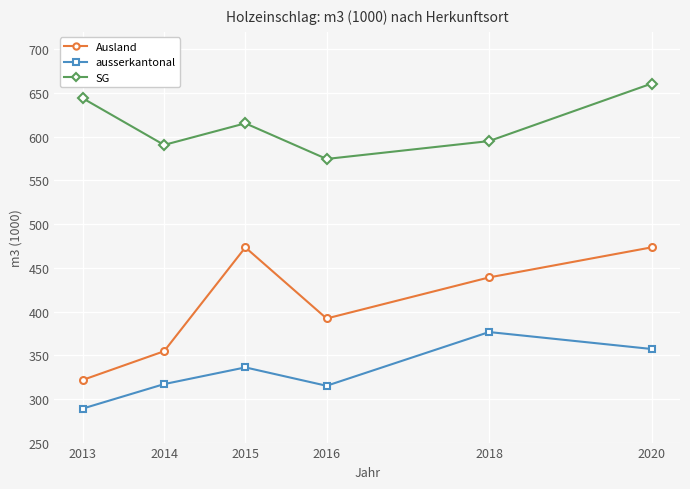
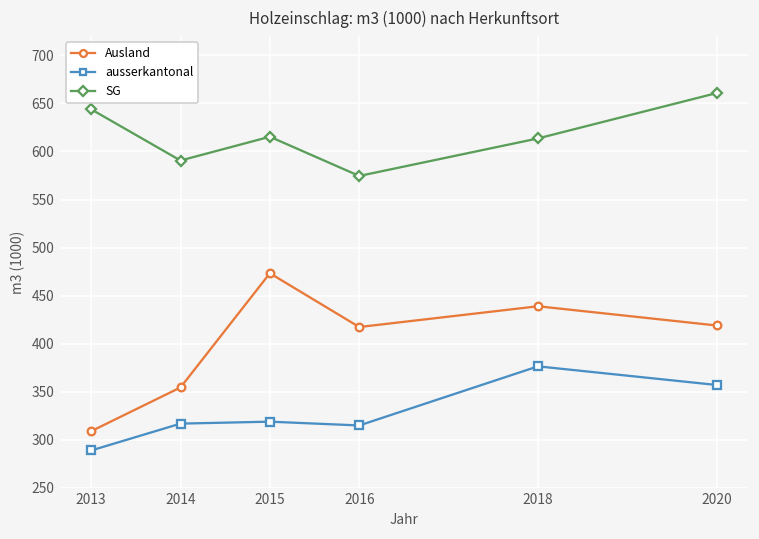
  {
    "Ausland": {
-     "2013": 320,
+     "2013": 310,
      "2014": 350,
      "2015": 470,
-     "2016": 390,
+     "2016": 420,
      "2018": 440,
-     "2020": 470
+     "2020": 420
    },
    "ausserkantonal": {
      "2013": 290,
      "2014": 320,
-     "2015": 340,
+     "2015": 320,
      "2016": 320,
      "2018": 380,
      "2020": 360
    },
    "SG": {
      "2013": 640,
      "2014": 590,
      "2015": 620,
      "2016": 570,
-     "2018": 600,
+     "2018": 610,
      "2020": 660
    }
  }
